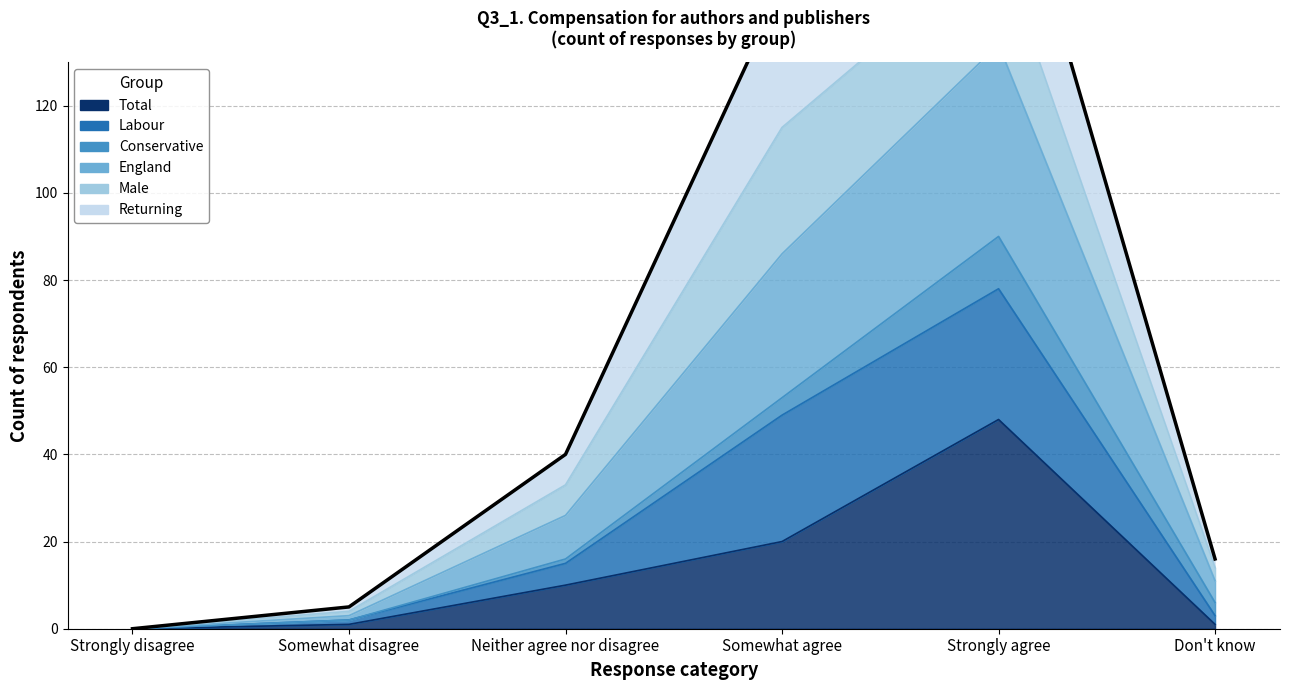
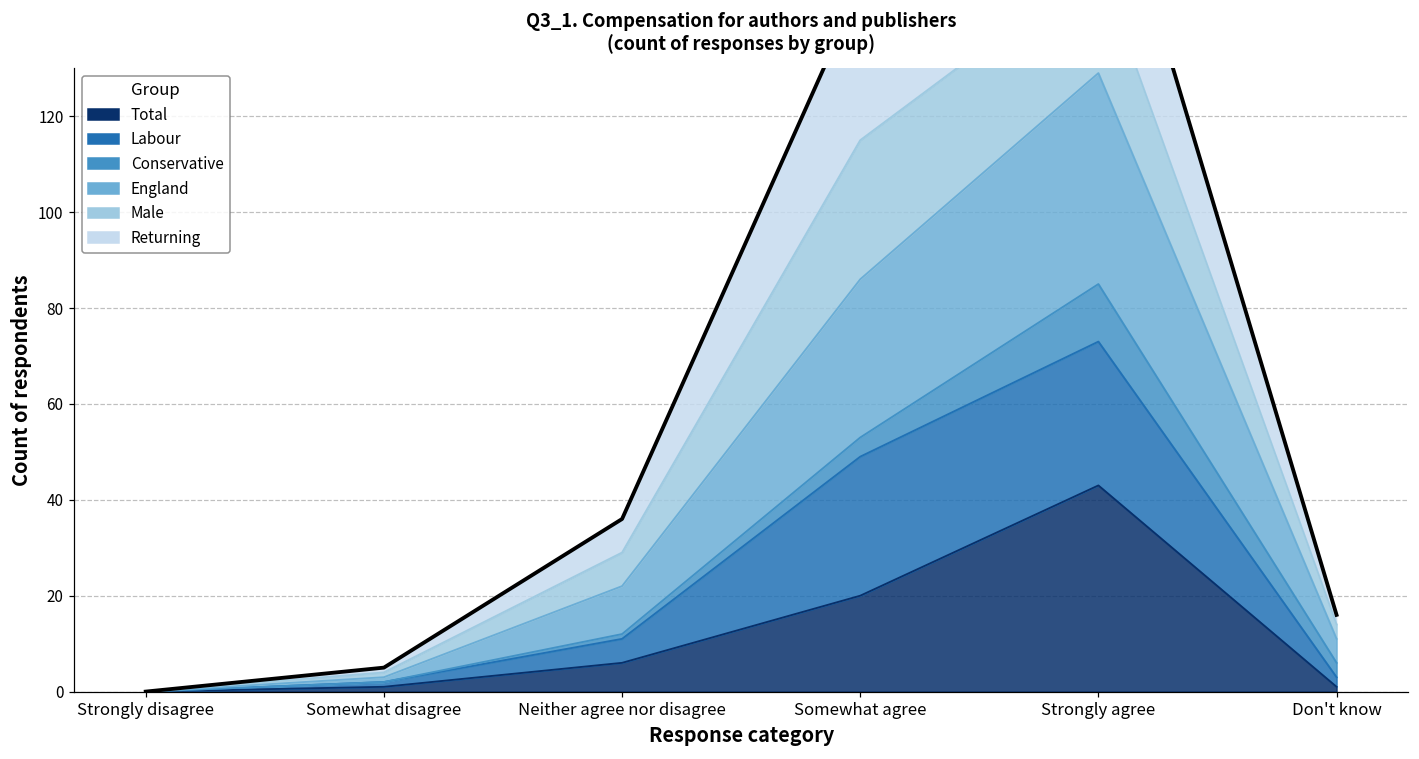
  {
    "Total": {
      "Somewhat disagree": 1,
-     "Neither agree nor disagree": 10,
+     "Neither agree nor disagree": 6,
      "Somewhat agree": 20,
-     "Strongly agree": 48,
+     "Strongly agree": 43,
      "Don't know": 1
    }
  }
